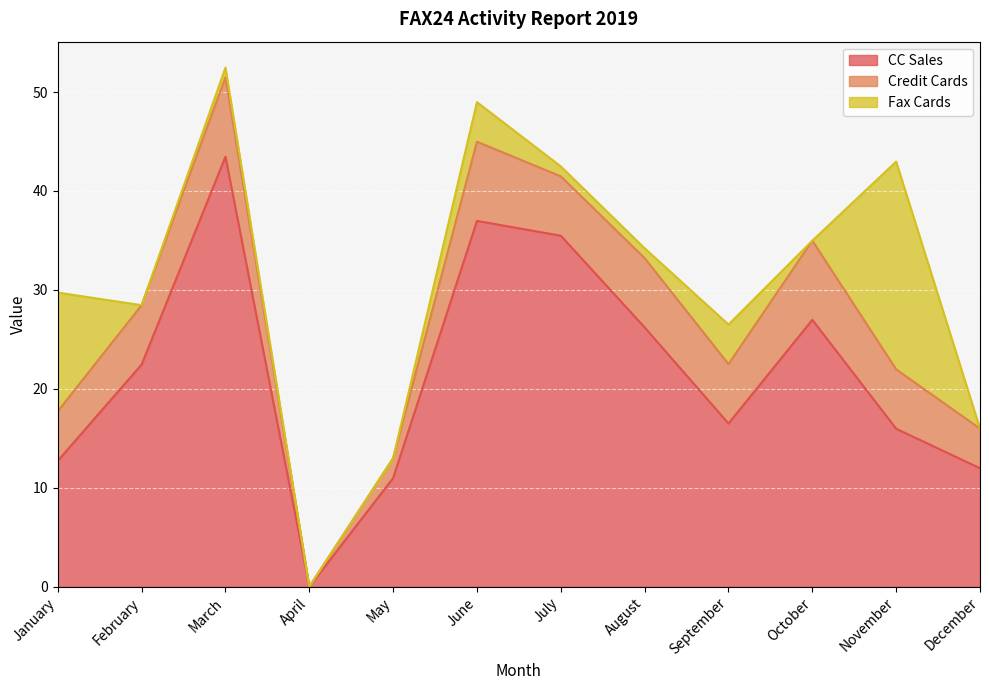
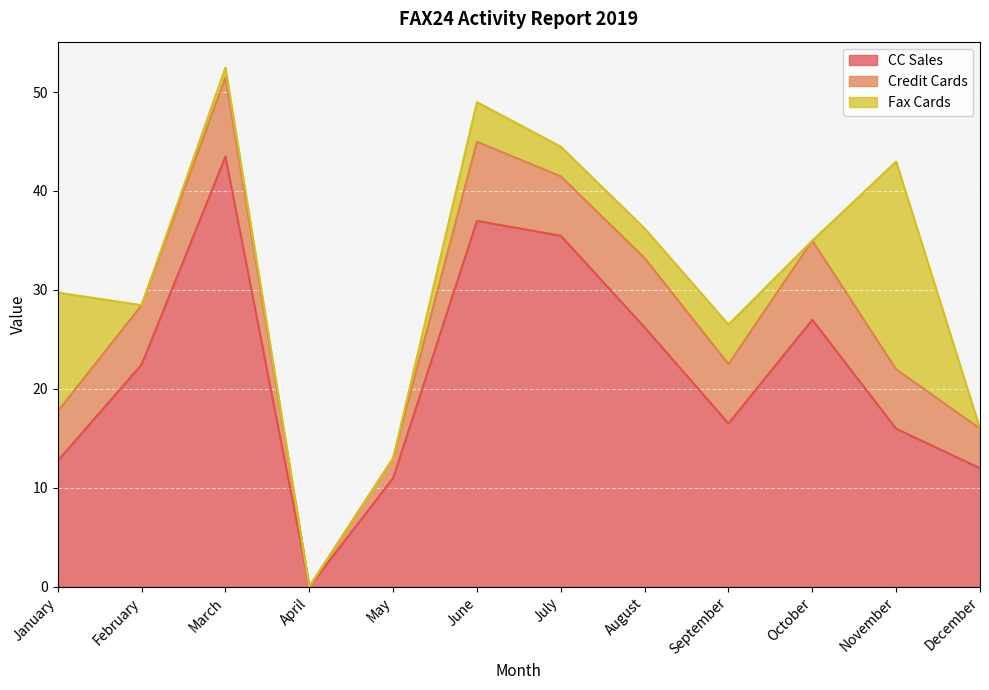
  {
    "Fax Cards": {
      "January": 12,
      "March": 1,
      "June": 4,
-     "July": 1,
-     "August": 1,
+     "July": 3,
+     "August": 3,
      "September": 4,
      "November": 21
    }
  }
